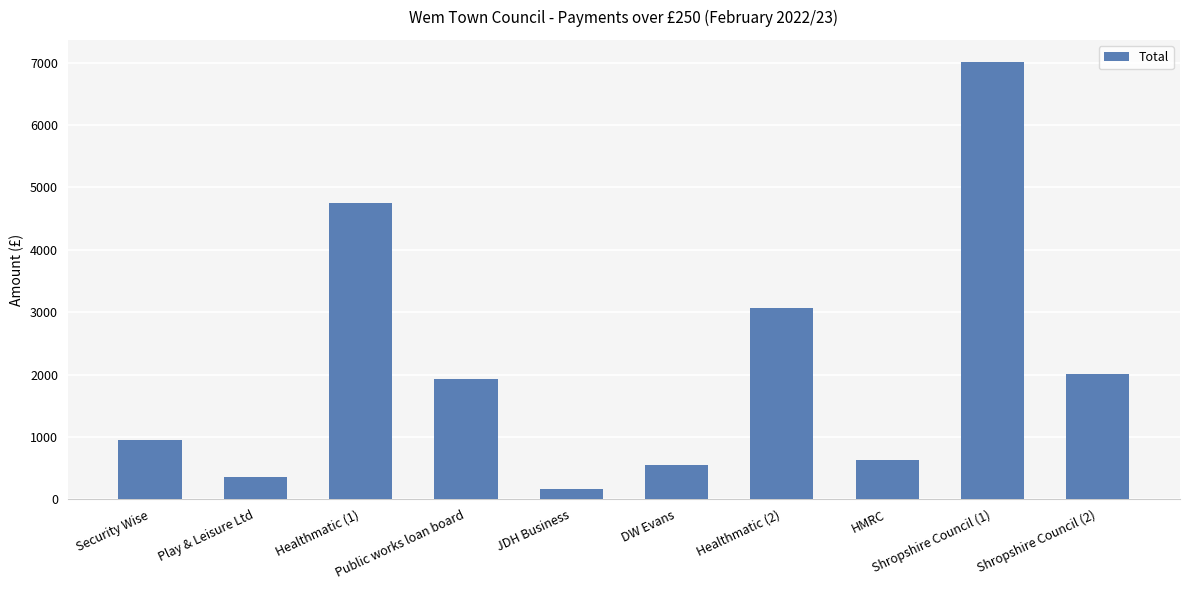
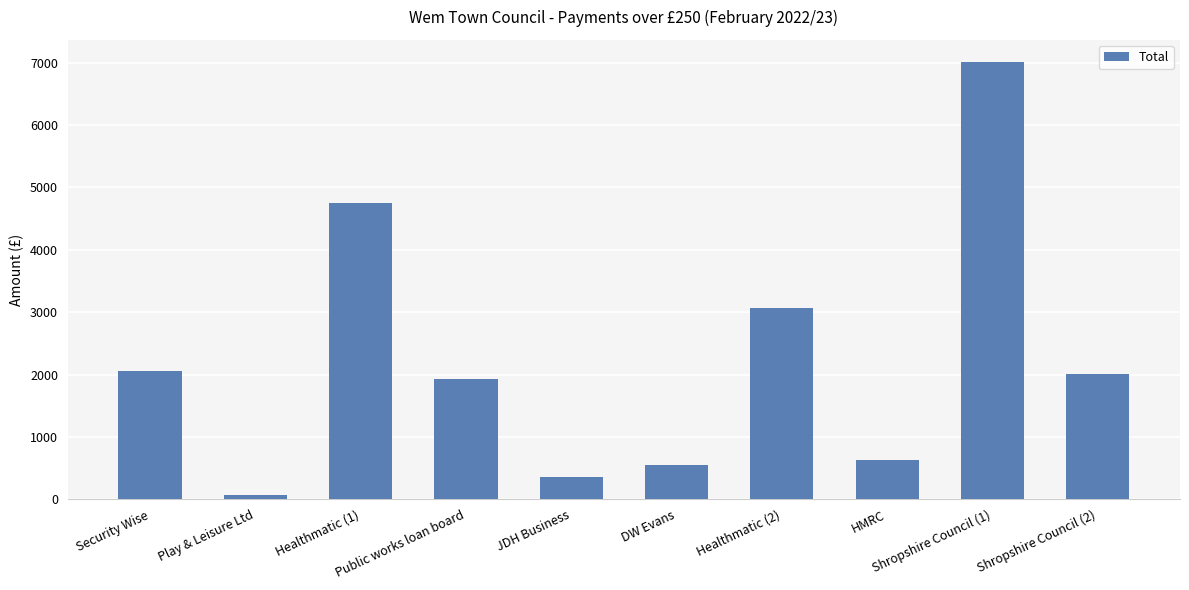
  {
-   "Security Wise": 1000,
-   "Play & Leisure Ltd": 400,
+   "Security Wise": 2100,
+   "Play & Leisure Ltd": 100,
    "Healthmatic (1)": 4800,
    "Public works loan board": 1900,
-   "JDH Business": 200,
+   "JDH Business": 400,
    "DW Evans": 600,
    "Healthmatic (2)": 3100,
    "HMRC": 600,
    "Shropshire Council (1)": 7000,
    "Shropshire Council (2)": 2000
  }
